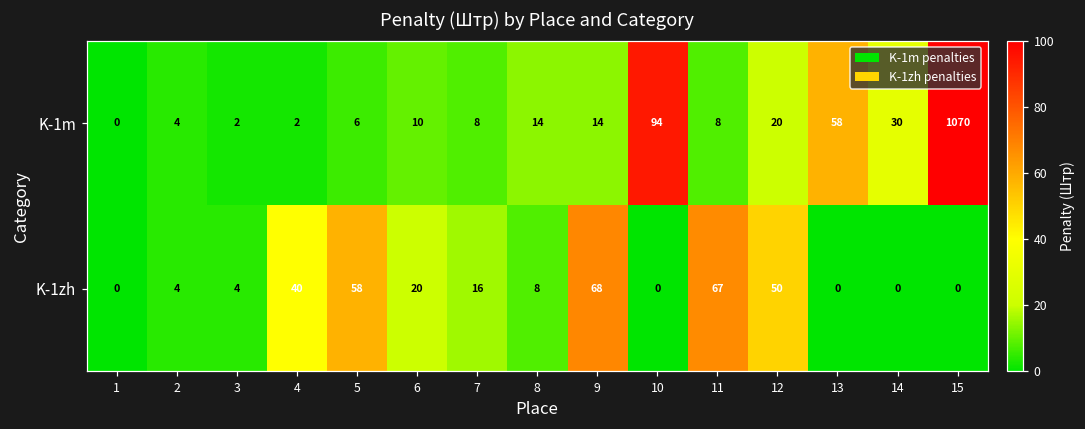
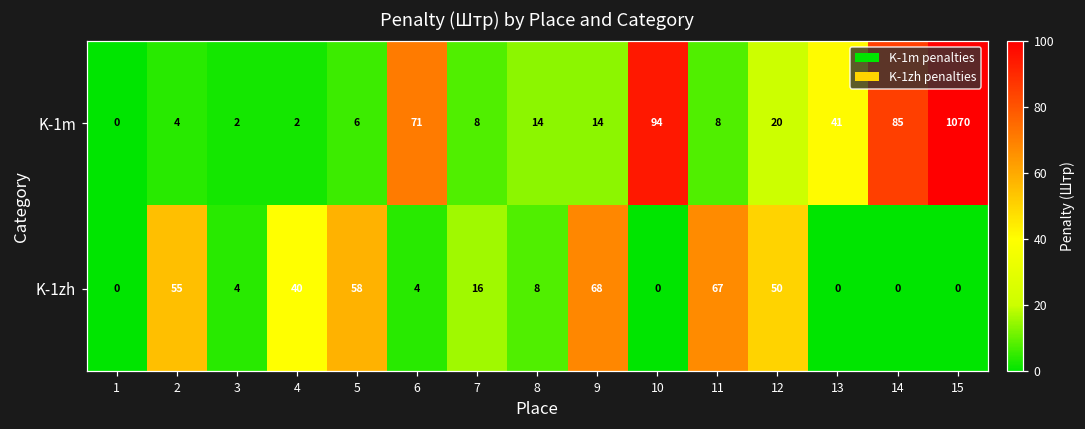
  {
    "K-1m": {
      "1": 0,
      "2": 4,
      "3": 2,
      "4": 2,
      "5": 6,
-     "6": 10,
+     "6": 71,
      "7": 8,
      "8": 14,
      "9": 14,
      "10": 94,
      "11": 8,
      "12": 20,
-     "13": 58,
-     "14": 30,
+     "13": 41,
+     "14": 85,
      "15": 1070
    },
    "K-1zh": {
      "1": 0,
-     "2": 4,
+     "2": 55,
      "3": 4,
      "4": 40,
      "5": 58,
-     "6": 20,
+     "6": 4,
      "7": 16,
      "8": 8,
      "9": 68,
      "10": 0,
      "11": 67,
      "12": 50,
      "13": 0,
      "14": 0,
      "15": 0
    }
  }
